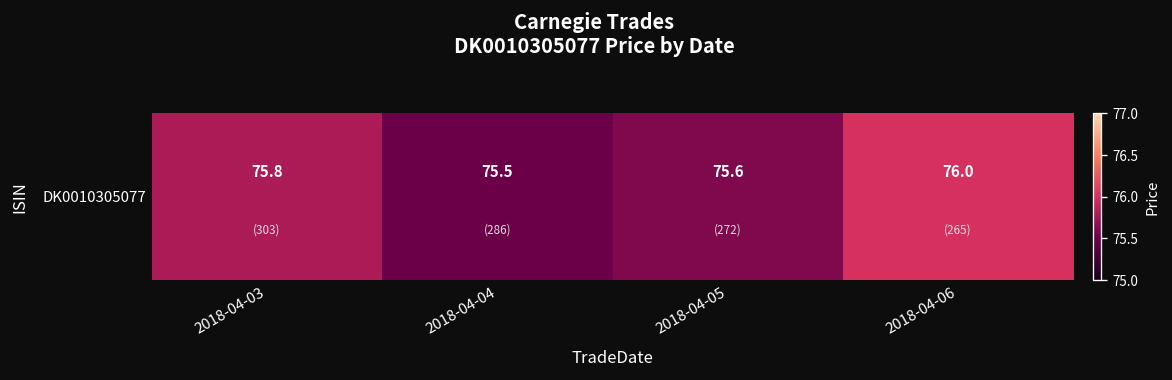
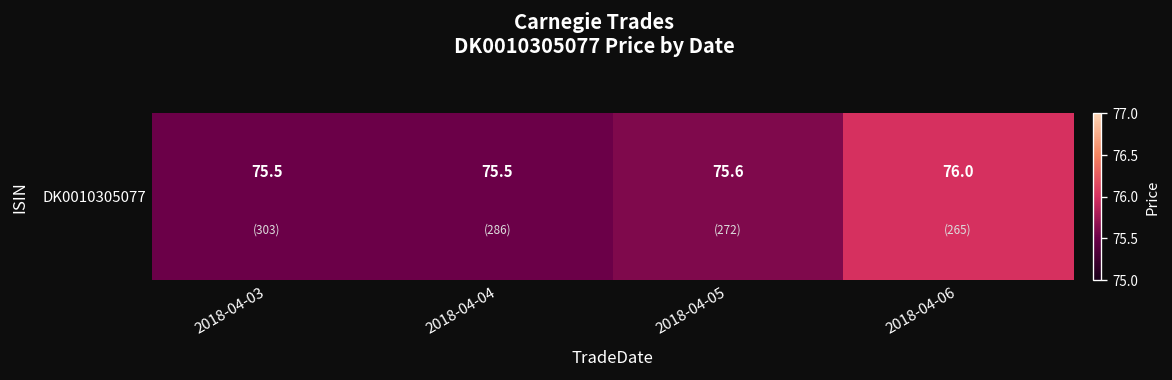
  {
    "DK0010305077": {
-     "2018-04-03": 75.8
+     "2018-04-03": 75.5
    }
  }
